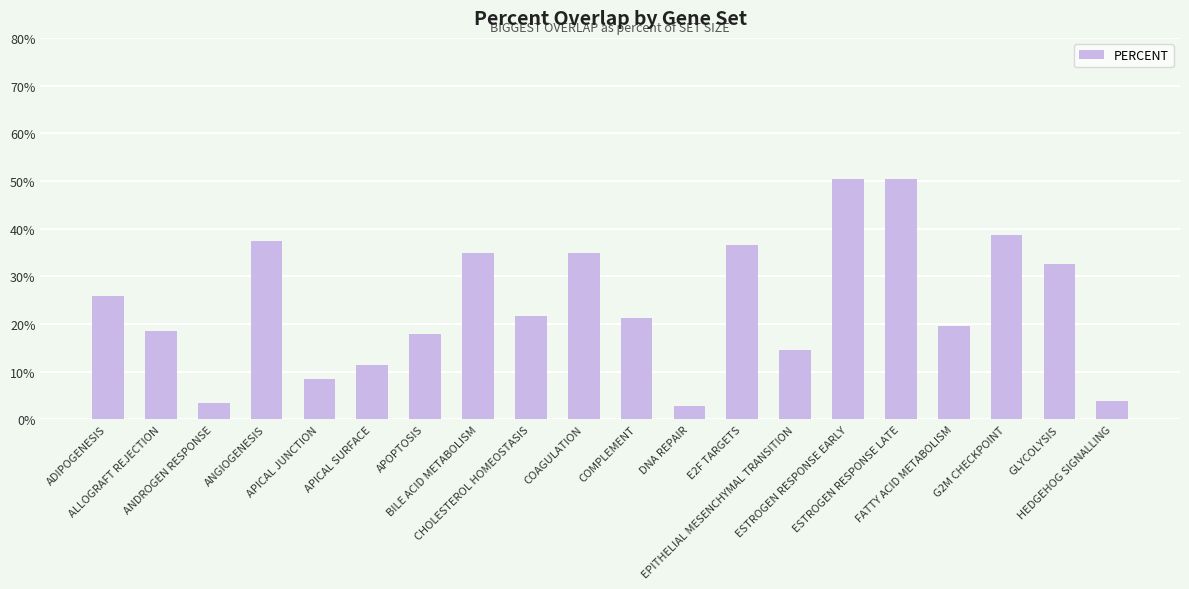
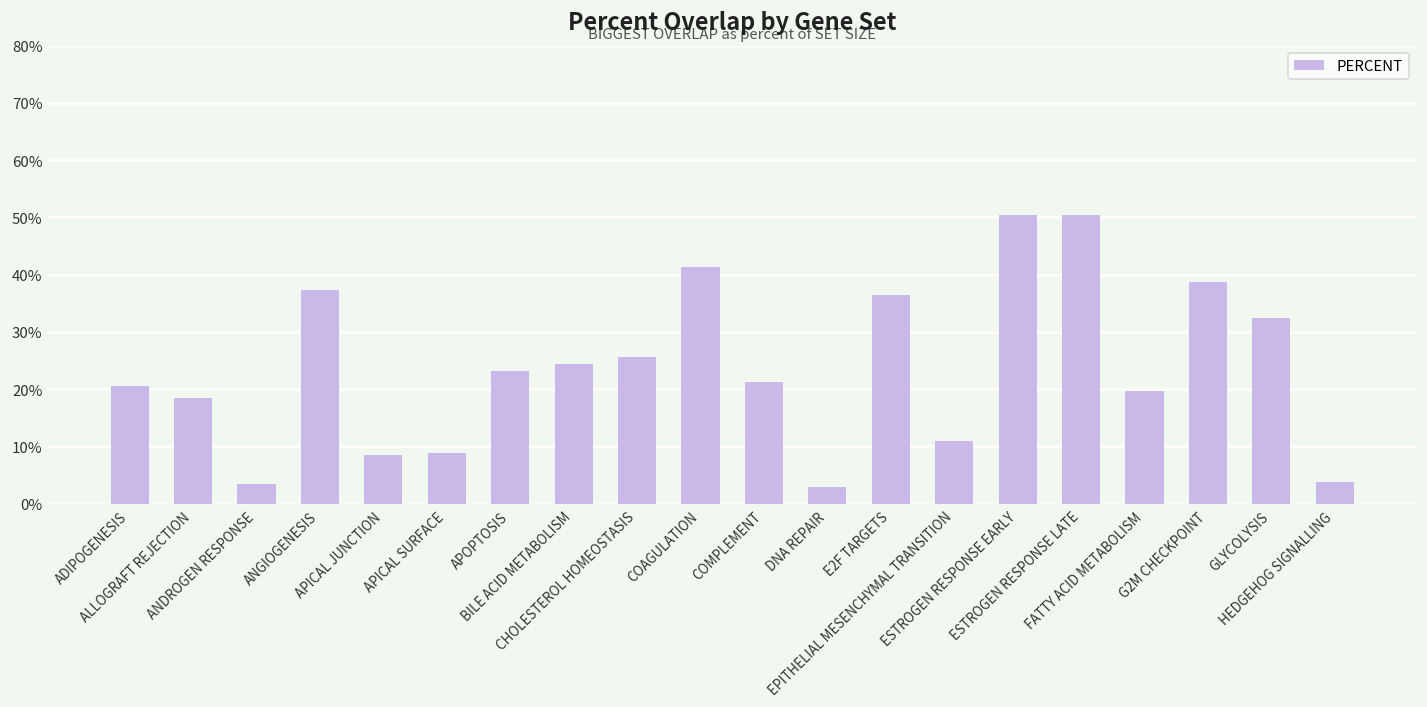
  {
-   "ADIPOGENESIS": "26%",
+   "ADIPOGENESIS": "21%",
    "ALLOGRAFT REJECTION": "19%",
    "ANDROGEN RESPONSE": "3%",
    "ANGIOGENESIS": "37%",
    "APICAL JUNCTION": "9%",
-   "APICAL SURFACE": "11%",
-   "APOPTOSIS": "18%",
-   "BILE ACID METABOLISM": "35%",
-   "CHOLESTEROL HOMEOSTASIS": "22%",
-   "COAGULATION": "35%",
+   "APICAL SURFACE": "9%",
+   "APOPTOSIS": "23%",
+   "BILE ACID METABOLISM": "24%",
+   "CHOLESTEROL HOMEOSTASIS": "26%",
+   "COAGULATION": "41%",
    "COMPLEMENT": "21%",
    "DNA REPAIR": "3%",
    "E2F TARGETS": "37%",
-   "EPITHELIAL MESENCHYMAL TRANSITION": "15%",
+   "EPITHELIAL MESENCHYMAL TRANSITION": "11%",
    "ESTROGEN RESPONSE EARLY": "51%",
    "ESTROGEN RESPONSE LATE": "51%",
    "FATTY ACID METABOLISM": "20%",
    "G2M CHECKPOINT": "39%",
    "GLYCOLYSIS": "33%",
    "HEDGEHOG SIGNALLING": "4%"
  }
